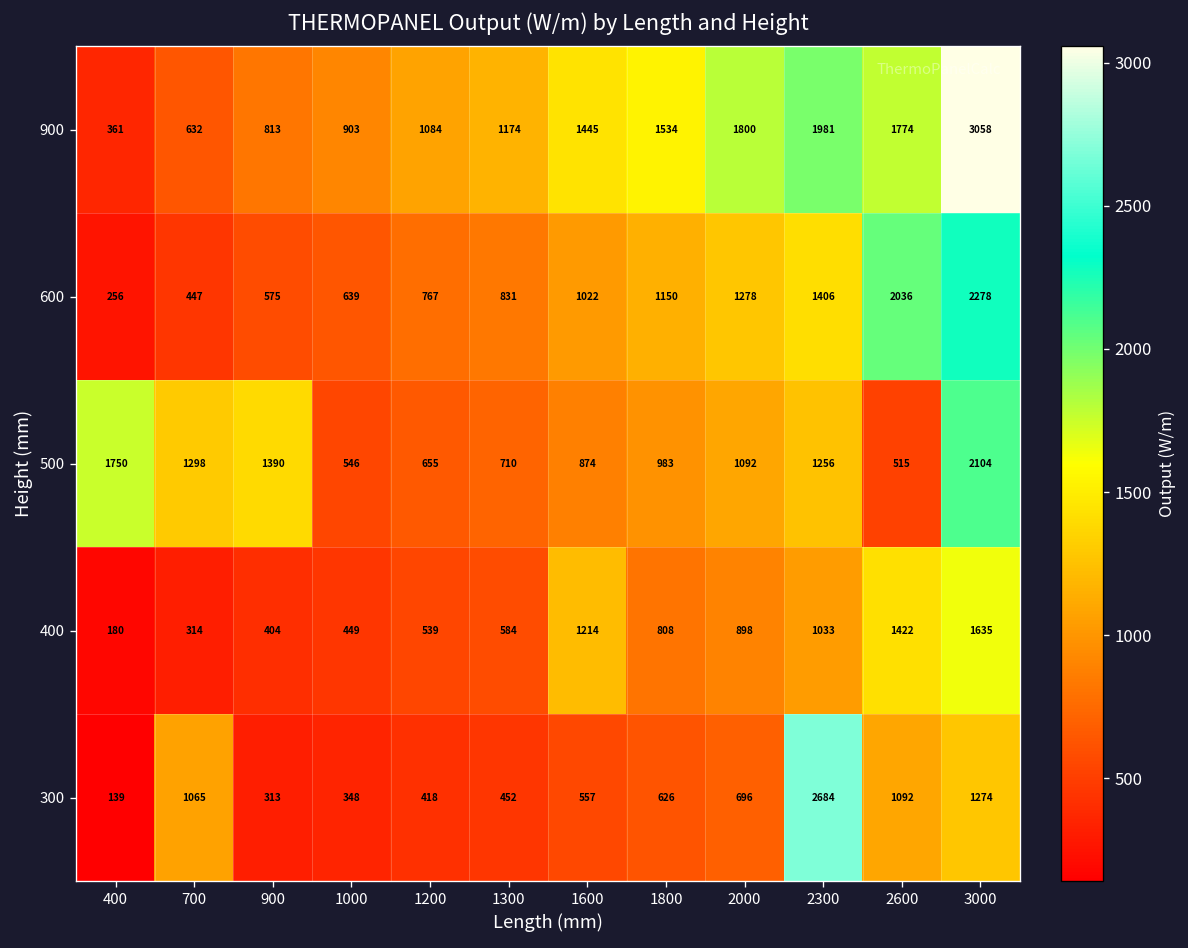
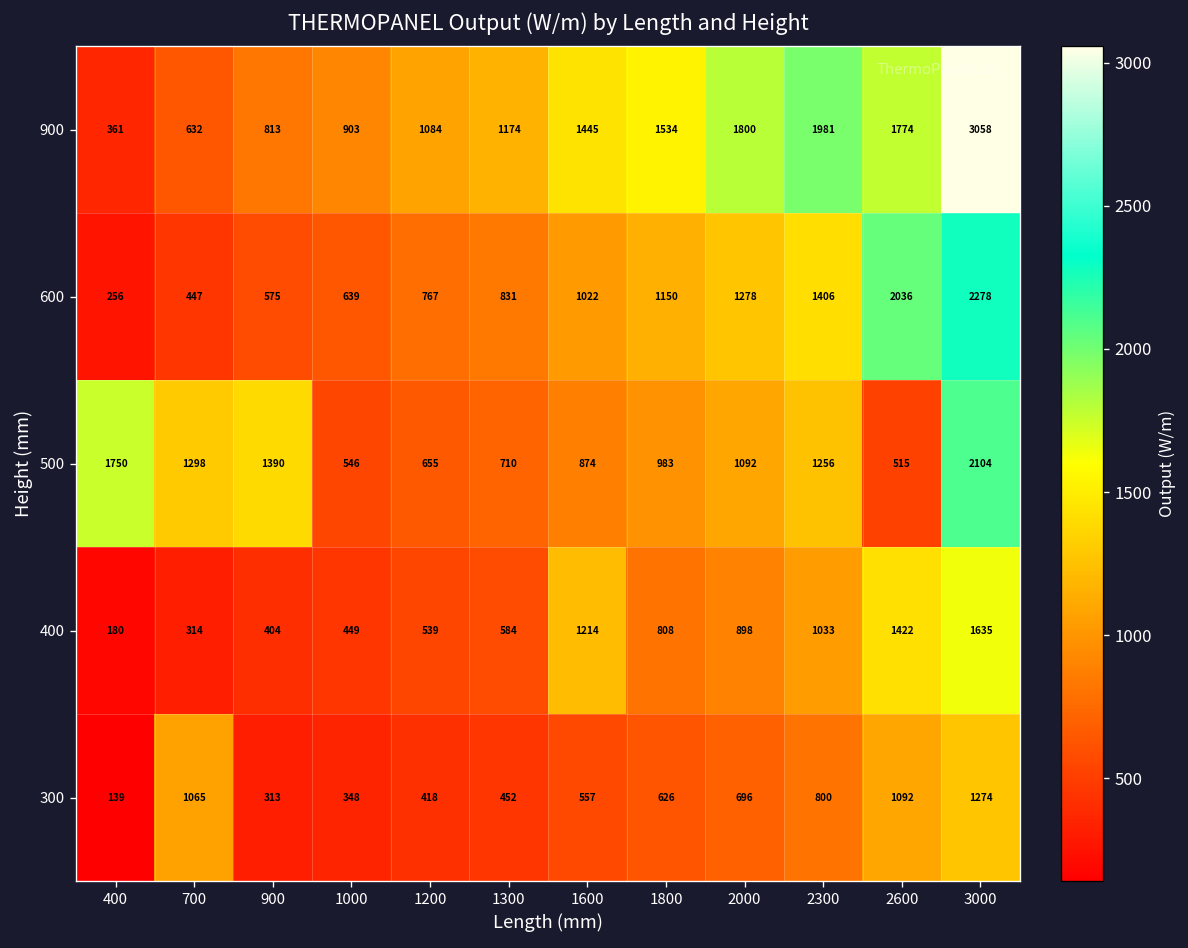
  {
    "900": {
      "400": 361,
      "700": 632,
      "900": 813,
      "1000": 903,
      "1200": 1084,
      "1300": 1174,
      "1600": 1445,
      "1800": 1534,
      "2000": 1800,
      "2300": 1981,
      "3000": 3058
    },
    "600": {
      "400": 256,
      "700": 447,
      "900": 575,
      "1000": 639,
      "1200": 767,
      "1300": 831,
      "1600": 1022,
      "1800": 1150,
      "2000": 1278,
      "2300": 1406,
      "2600": 2036,
      "3000": 2278
    },
    "500": {
      "400": 1750,
      "700": 1298,
      "900": 1390,
      "1000": 546,
      "1200": 655,
      "1300": 710,
      "1600": 874,
      "1800": 983,
      "2000": 1092,
      "2300": 1256,
      "2600": 515,
      "3000": 2104
    },
    "400": {
      "400": 180,
      "700": 314,
      "900": 404,
      "1000": 449,
      "1200": 539,
      "1300": 584,
      "1600": 1214,
      "1800": 808,
      "2000": 898,
      "2300": 1033,
      "2600": 1422,
      "3000": 1635
    },
    "300": {
      "400": 139,
      "700": 1065,
      "900": 313,
      "1000": 348,
      "1200": 418,
      "1300": 452,
      "1600": 557,
      "1800": 626,
      "2000": 696,
-     "2300": 2684,
+     "2300": 800,
      "2600": 1092,
      "3000": 1274
    }
  }
